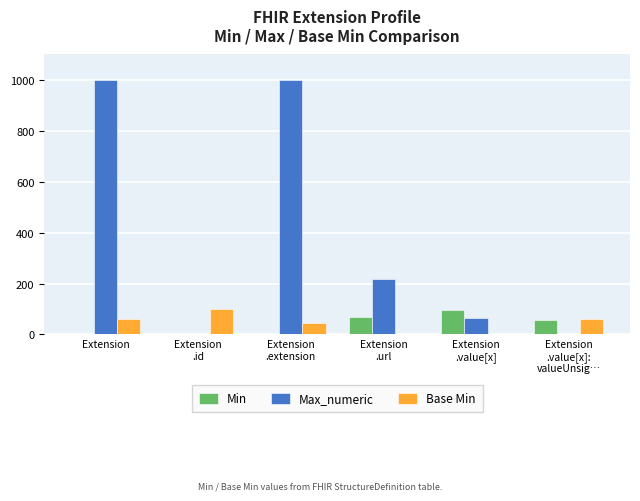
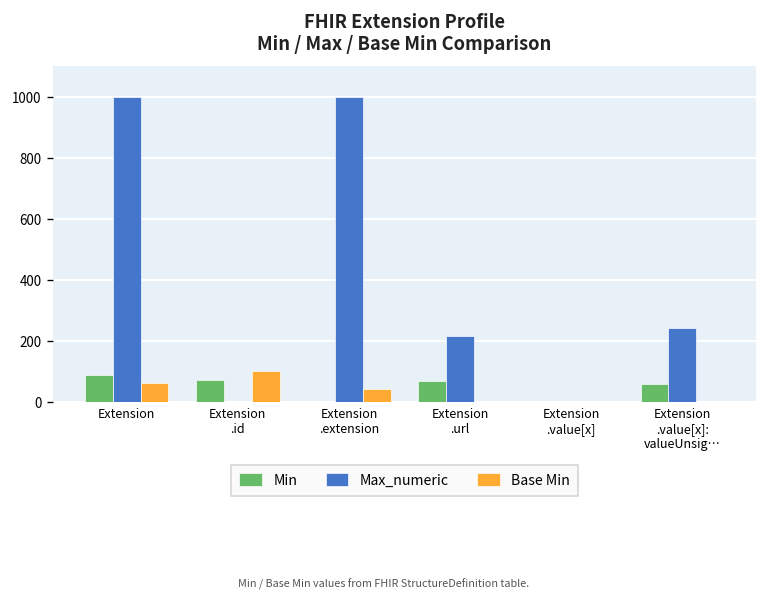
  {
    "Min": {
-     "Extension": 0,
-     "Extension .id": 0,
+     "Extension": 90,
+     "Extension .id": 70,
      "Extension .extension": 0,
      "Extension .url": 70,
-     "Extension .value[x]": 100,
+     "Extension .value[x]": 0,
      "Extension .value[x]: valueUnsig…": 60
    },
    "Max_numeric": {
      "Extension": 1000,
      "Extension .extension": 1000,
      "Extension .url": 220,
-     "Extension .value[x]": 60,
-     "Extension .value[x]: valueUnsig…": 0
+     "Extension .value[x]": 0,
+     "Extension .value[x]: valueUnsig…": 240
    },
    "Base Min": {
      "Extension": 60,
      "Extension .id": 100,
      "Extension .extension": 40,
      "Extension .value[x]": 0,
-     "Extension .value[x]: valueUnsig…": 60
+     "Extension .value[x]: valueUnsig…": 0
    }
  }
